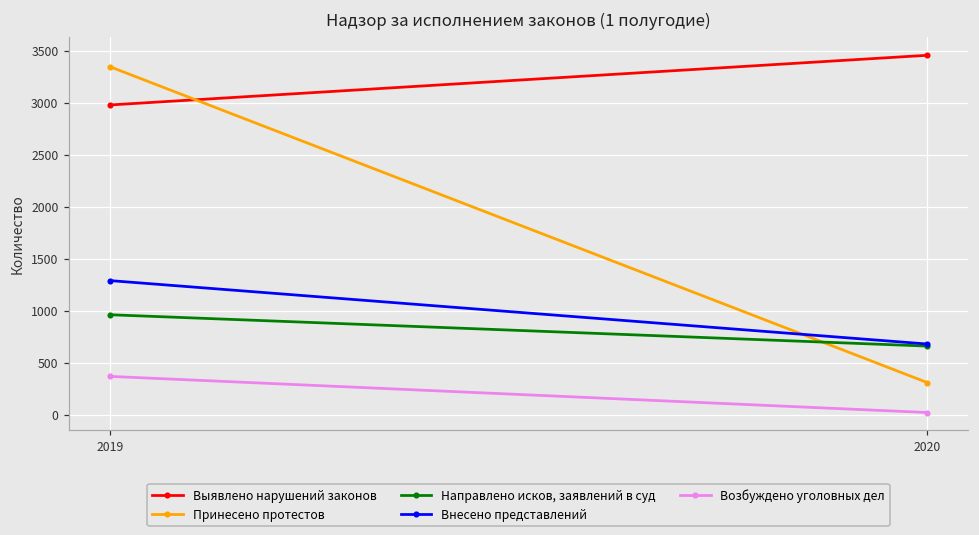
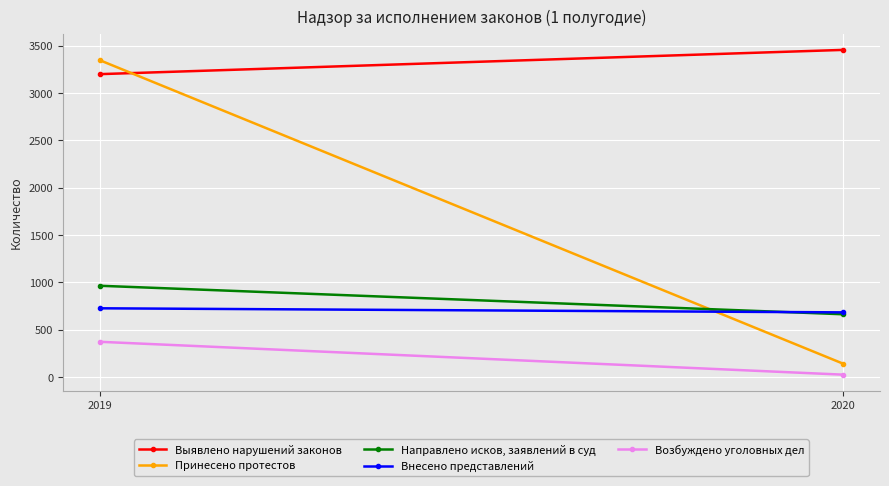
  {
    "Выявлено нарушений законов": {
-     "2019": 3000,
+     "2019": 3200,
      "2020": 3500
    },
    "Принесено протестов": {
      "2019": 3300,
-     "2020": 300
+     "2020": 100
    },
    "Направлено исков, заявлений в суд": {
      "2019": 1000
    },
    "Внесено представлений": {
-     "2019": 1300
+     "2019": 700
    },
    "Возбуждено уголовных дел": {
      "2019": 400,
      "2020": 0
    }
  }
